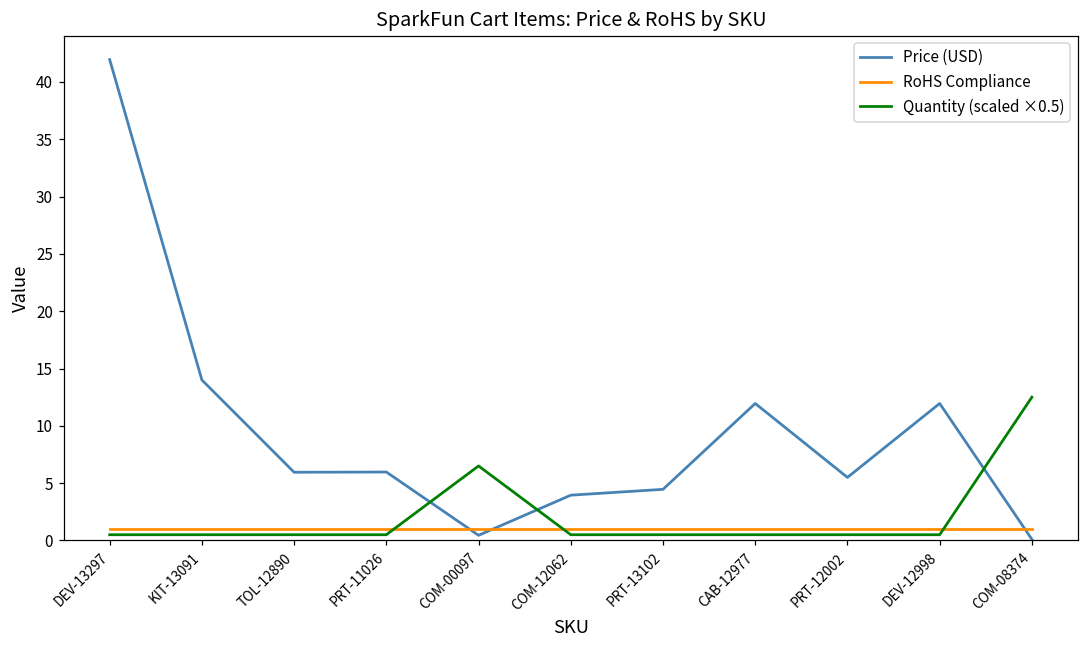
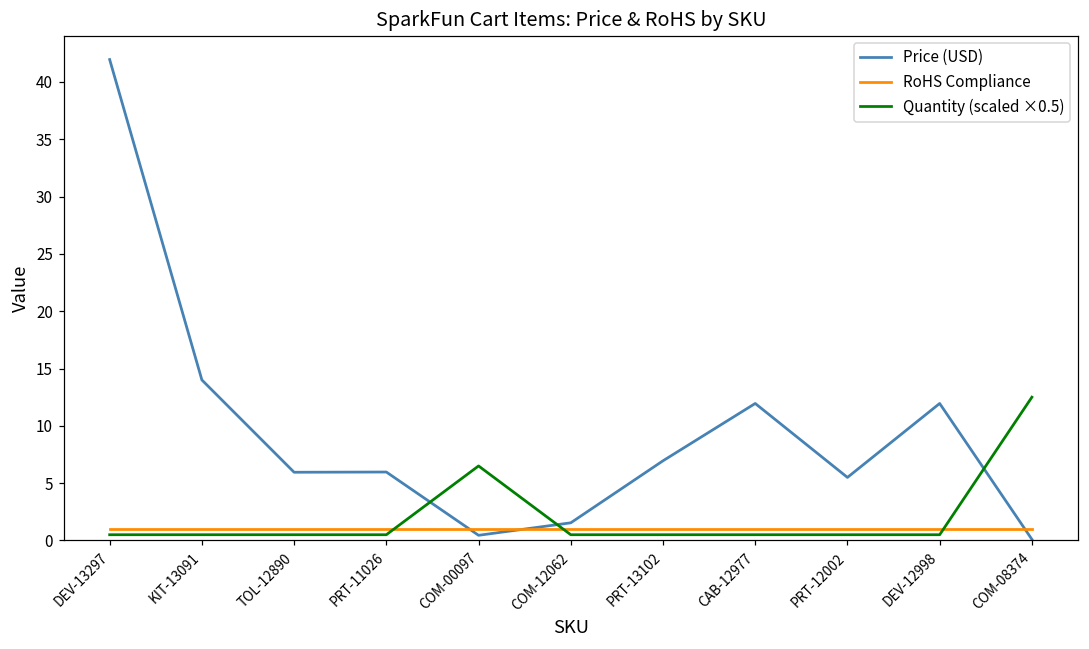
  {
    "Price (USD)": {
      "DEV-13297": 42.0,
      "KIT-13091": 14.0,
      "TOL-12890": 6.0,
      "PRT-11026": 6.0,
      "COM-00097": 0.5,
-     "COM-12062": 4.0,
-     "PRT-13102": 4.5,
+     "COM-12062": 1.5,
+     "PRT-13102": 7.0,
      "CAB-12977": 12.0,
      "PRT-12002": 5.5,
      "DEV-12998": 12.0,
      "COM-08374": 0.1
    },
    "RoHS Compliance": {
      "DEV-13297": 1.0,
      "KIT-13091": 1.0,
      "TOL-12890": 1.0,
      "PRT-11026": 1.0,
      "COM-00097": 1.0,
      "COM-12062": 1.0,
      "PRT-13102": 1.0,
      "CAB-12977": 1.0,
      "PRT-12002": 1.0,
      "DEV-12998": 1.0,
      "COM-08374": 1.0
    },
    "Quantity (scaled ×0.5)": {
      "DEV-13297": 0.5,
      "KIT-13091": 0.5,
      "TOL-12890": 0.5,
      "PRT-11026": 0.5,
      "COM-00097": 6.5,
      "COM-12062": 0.5,
      "PRT-13102": 0.5,
      "CAB-12977": 0.5,
      "PRT-12002": 0.5,
      "DEV-12998": 0.5,
      "COM-08374": 12.5
    }
  }
